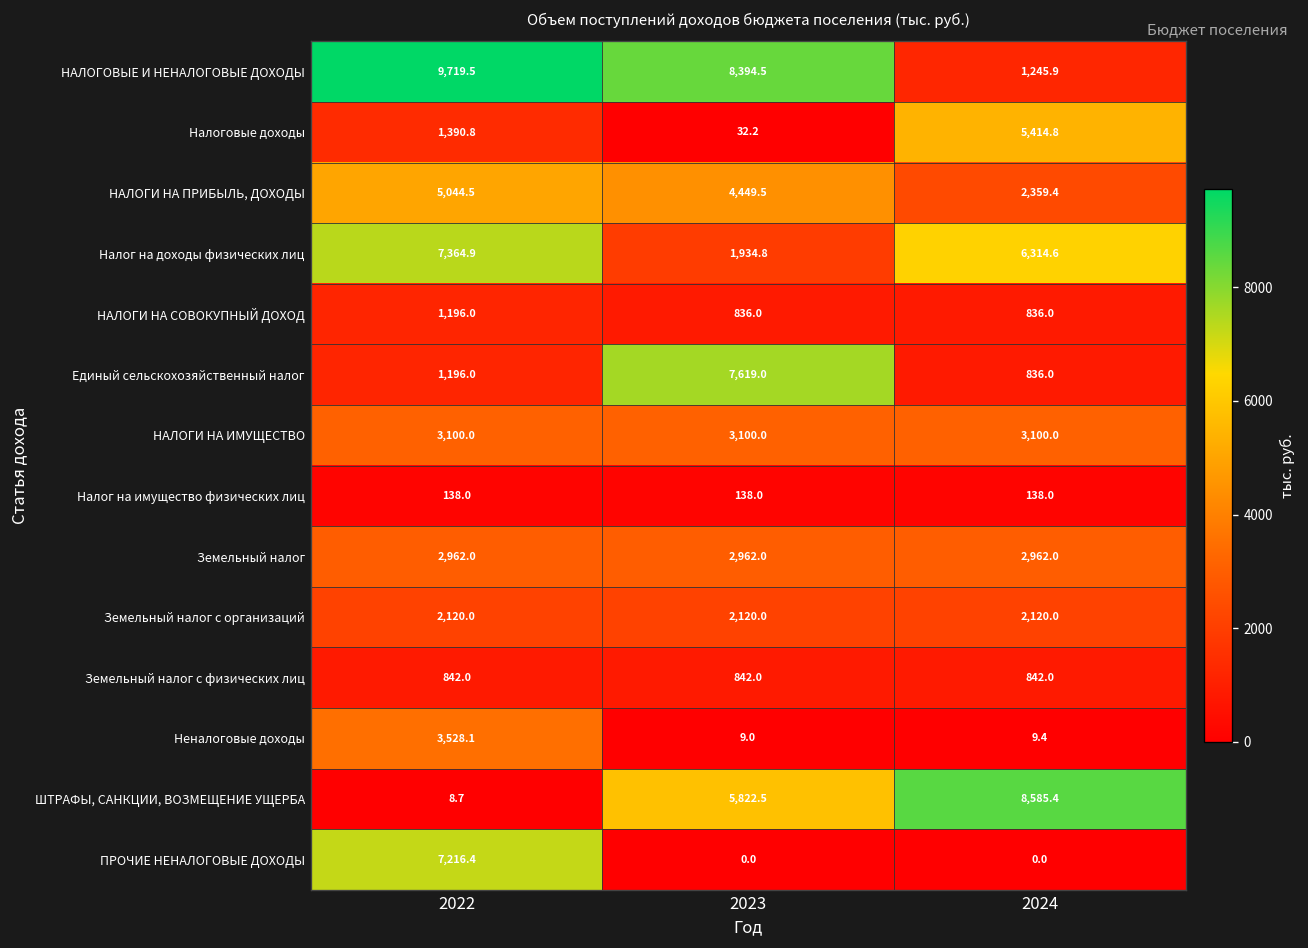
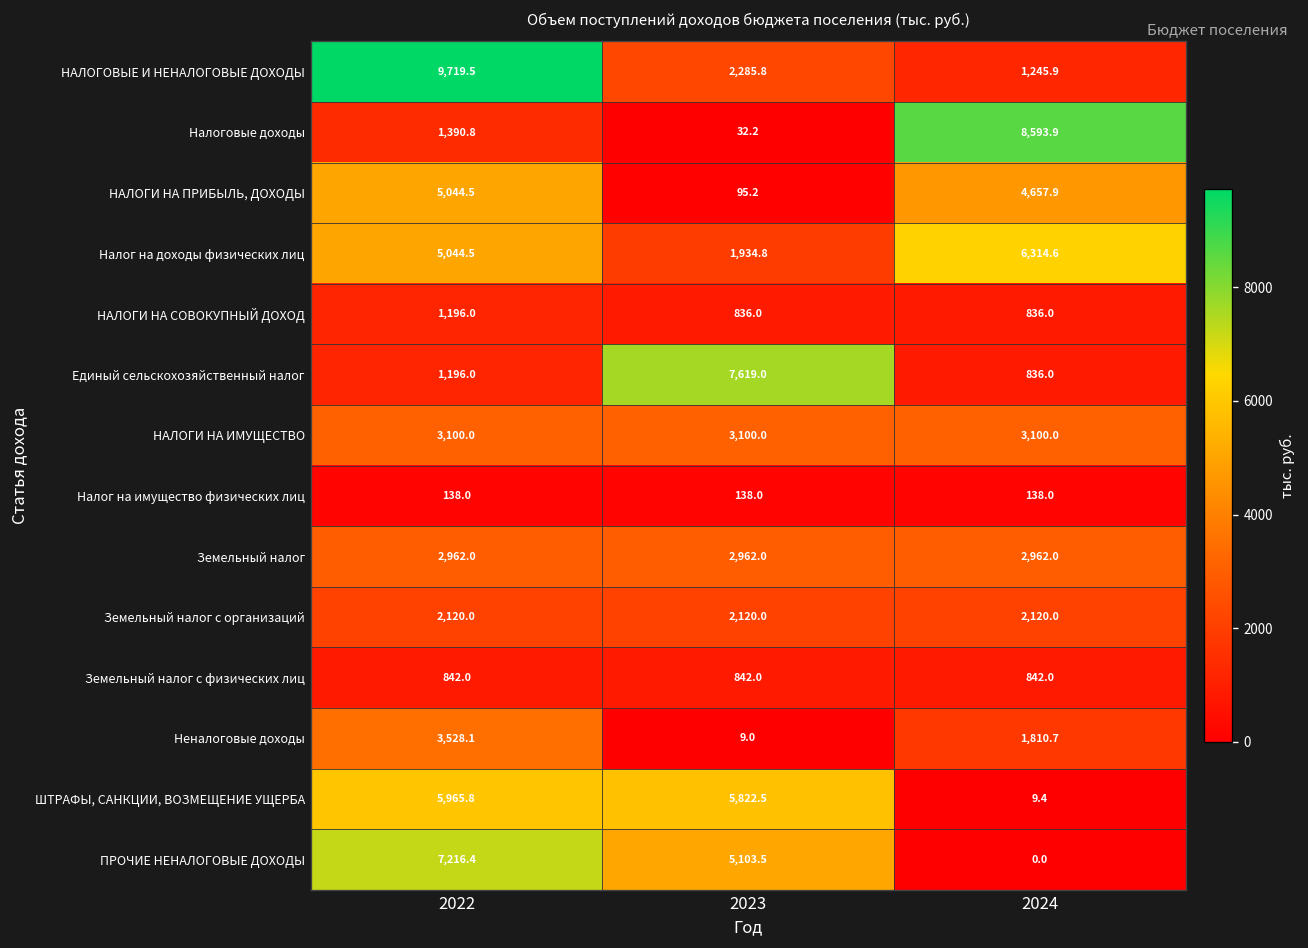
  {
    "НАЛОГОВЫЕ И НЕНАЛОГОВЫЕ ДОХОДЫ": {
      "2022": "9,719.5",
-     "2023": "8,394.5",
+     "2023": "2,285.8",
      "2024": "1,245.9"
    },
    "Налоговые доходы": {
      "2022": "1,390.8",
      "2023": "32.2",
-     "2024": "5,414.8"
+     "2024": "8,593.9"
    },
    "НАЛОГИ НА ПРИБЫЛЬ, ДОХОДЫ": {
      "2022": "5,044.5",
-     "2023": "4,449.5",
-     "2024": "2,359.4"
+     "2023": "95.2",
+     "2024": "4,657.9"
    },
    "Налог на доходы физических лиц": {
-     "2022": "7,364.9",
+     "2022": "5,044.5",
      "2023": "1,934.8",
      "2024": "6,314.6"
    },
    "НАЛОГИ НА СОВОКУПНЫЙ ДОХОД": {
      "2022": "1,196.0",
      "2023": "836.0",
      "2024": "836.0"
    },
    "Единый сельскохозяйственный налог": {
      "2022": "1,196.0",
      "2023": "7,619.0",
      "2024": "836.0"
    },
    "НАЛОГИ НА ИМУЩЕСТВО": {
      "2022": "3,100.0",
      "2023": "3,100.0",
      "2024": "3,100.0"
    },
    "Налог на имущество физических лиц": {
      "2022": "138.0",
      "2023": "138.0",
      "2024": "138.0"
    },
    "Земельный налог": {
      "2022": "2,962.0",
      "2023": "2,962.0",
      "2024": "2,962.0"
    },
    "Земельный налог с организаций": {
      "2022": "2,120.0",
      "2023": "2,120.0",
      "2024": "2,120.0"
    },
    "Земельный налог с физических лиц": {
      "2022": "842.0",
      "2023": "842.0",
      "2024": "842.0"
    },
    "Неналоговые доходы": {
      "2022": "3,528.1",
      "2023": "9.0",
-     "2024": "9.4"
+     "2024": "1,810.7"
    },
    "ШТРАФЫ, САНКЦИИ, ВОЗМЕЩЕНИЕ УЩЕРБА": {
-     "2022": "8.7",
+     "2022": "5,965.8",
      "2023": "5,822.5",
-     "2024": "8,585.4"
+     "2024": "9.4"
    },
    "ПРОЧИЕ НЕНАЛОГОВЫЕ ДОХОДЫ": {
      "2022": "7,216.4",
-     "2023": "0.0",
+     "2023": "5,103.5",
      "2024": "0.0"
    }
  }
